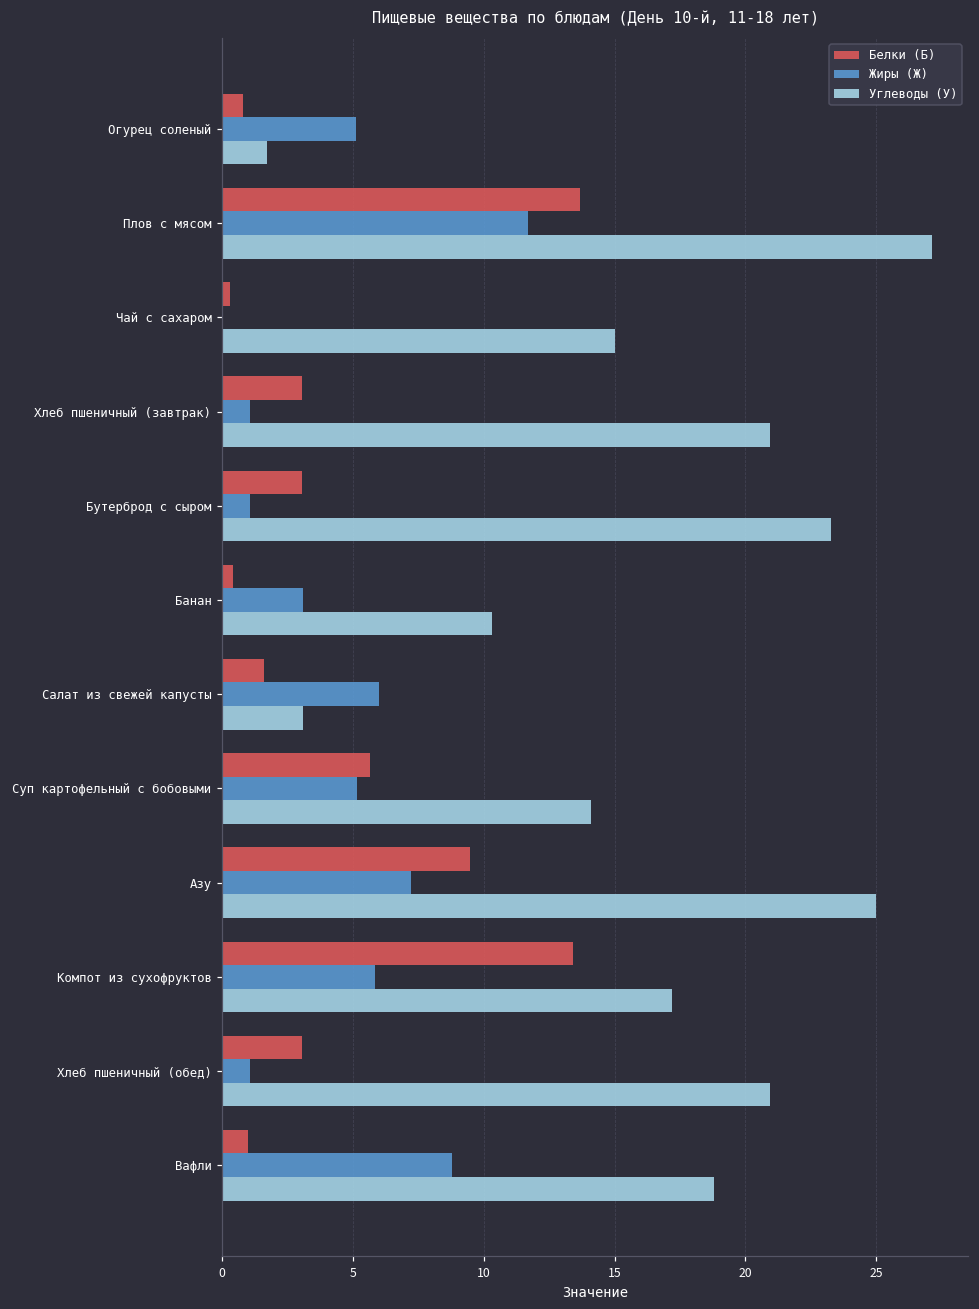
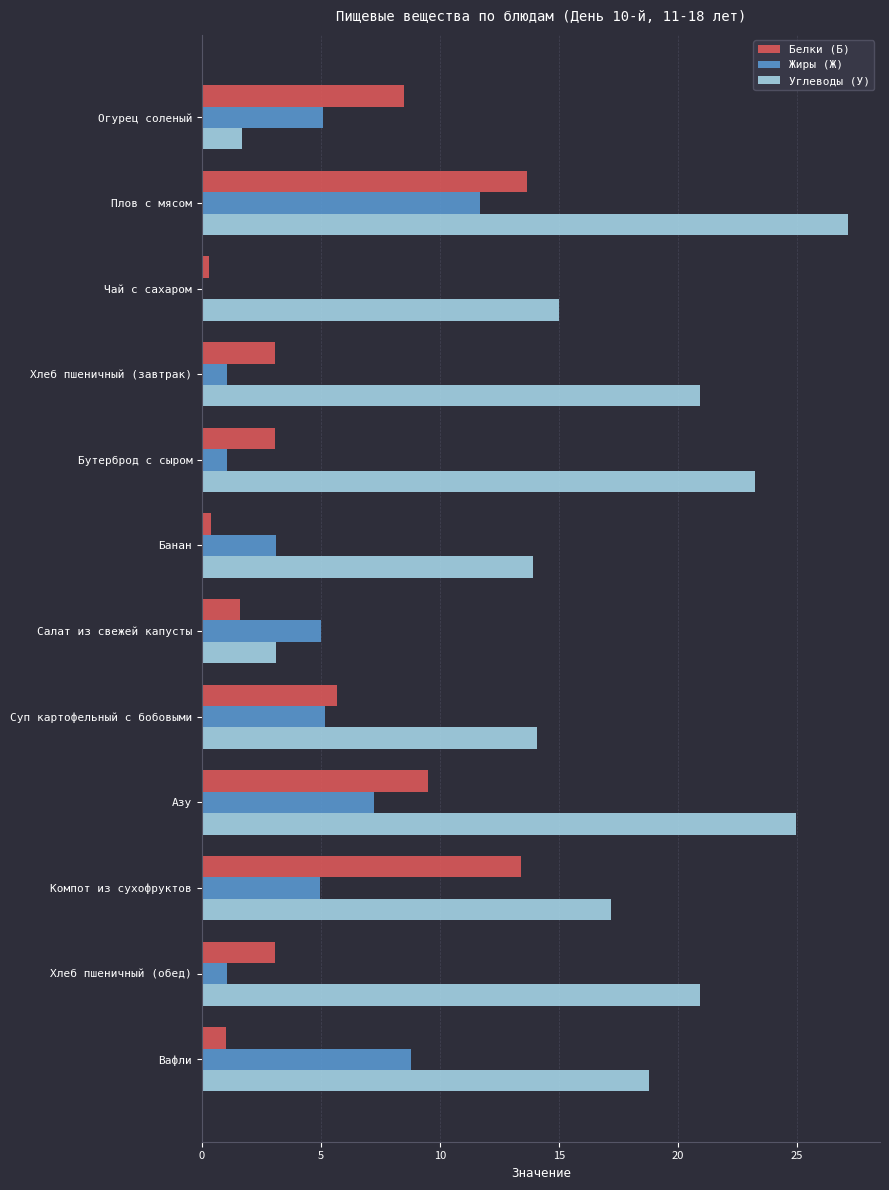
  {
    "Белки (Б)": {
-     "Огурец соленый": 0.8,
+     "Огурец соленый": 8.5,
      "Плов с мясом": 13.7,
      "Чай с сахаром": 0.3,
      "Хлеб пшеничный (завтрак)": 3.1,
      "Бутерброд с сыром": 3.1,
      "Банан": 0.4,
      "Салат из свежей капусты": 1.6,
      "Суп картофельный с бобовыми": 5.7,
      "Азу": 9.5,
      "Компот из сухофруктов": 13.4,
      "Хлеб пшеничный (обед)": 3.1,
      "Вафли": 1.0
    },
    "Жиры (Ж)": {
      "Огурец соленый": 5.1,
      "Плов с мясом": 11.7,
      "Чай с сахаром": 0.0,
      "Хлеб пшеничный (завтрак)": 1.1,
      "Бутерброд с сыром": 1.1,
      "Банан": 3.1,
-     "Салат из свежей капусты": 6,
+     "Салат из свежей капусты": 5,
      "Суп картофельный с бобовыми": 5.2,
      "Азу": 7.2,
-     "Компот из сухофруктов": 5.9,
+     "Компот из сухофруктов": 5.0,
      "Хлеб пшеничный (обед)": 1.1,
      "Вафли": 8.8
    },
    "Углеводы (У)": {
      "Огурец соленый": 1.7,
      "Плов с мясом": 27.2,
      "Чай с сахаром": 15.0,
      "Хлеб пшеничный (завтрак)": 20.9,
      "Бутерброд с сыром": 23.3,
-     "Банан": 10.3,
+     "Банан": 13.9,
      "Салат из свежей капусты": 3.1,
      "Суп картофельный с бобовыми": 14.1,
      "Азу": 25.0,
      "Компот из сухофруктов": 17.2,
      "Хлеб пшеничный (обед)": 20.9,
      "Вафли": 18.8
    }
  }
